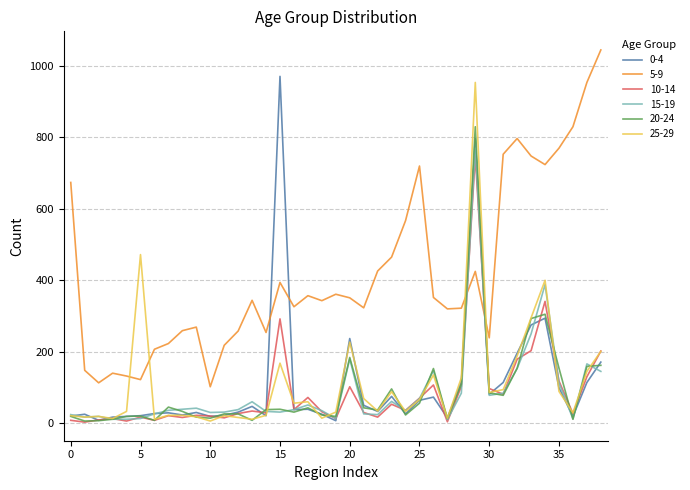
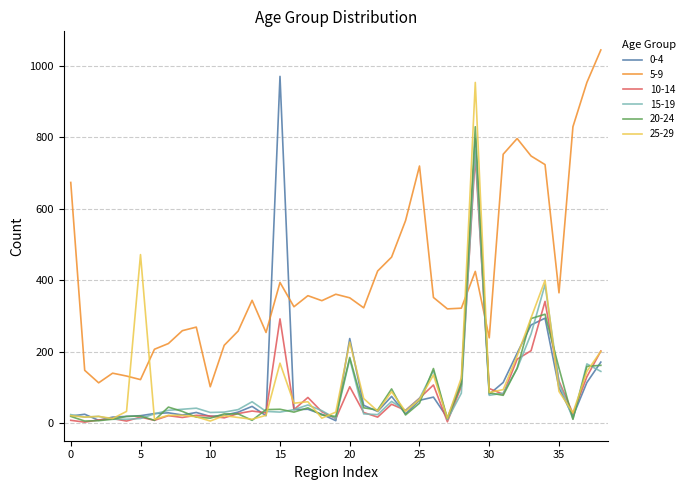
  {
    "0-4": {
      "15": 970,
      "20": 240,
      "35": 100
    },
    "5-9": {
      "0": 670,
      "5": 120,
      "10": 100,
      "15": 390,
      "20": 350,
      "25": 720,
      "30": 240,
-     "35": 770
+     "35": 370
    },
    "10-14": {
      "0": 10,
      "15": 290,
      "20": 100,
      "30": 100
    },
    "15-19": {
      "10": 30,
      "15": 30
    },
    "20-24": {
      "15": 40,
      "25": 60,
      "35": 150
    },
    "25-29": {
      "5": 470,
      "10": 10,
      "15": 170,
      "20": 230,
      "35": 90
    }
  }
